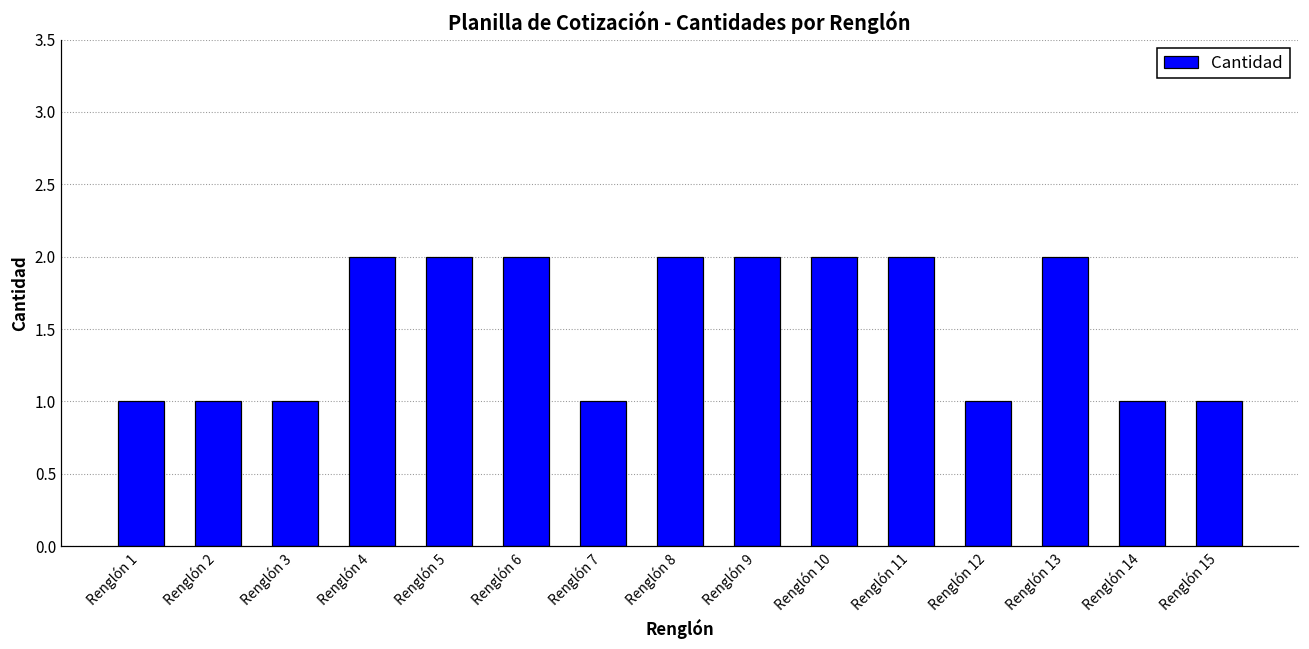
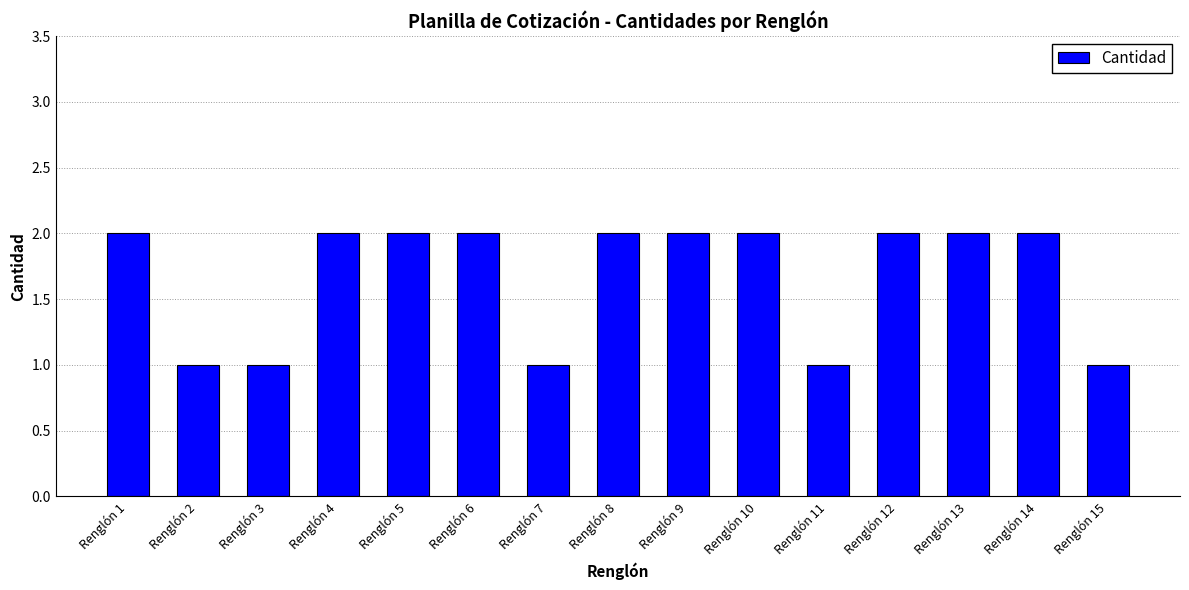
  {
-   "Renglón 1": 1,
+   "Renglón 1": 2,
    "Renglón 2": 1,
    "Renglón 3": 1,
    "Renglón 4": 2,
    "Renglón 5": 2,
    "Renglón 6": 2,
    "Renglón 7": 1,
    "Renglón 8": 2,
    "Renglón 9": 2,
    "Renglón 10": 2,
-   "Renglón 11": 2,
-   "Renglón 12": 1,
+   "Renglón 11": 1,
+   "Renglón 12": 2,
    "Renglón 13": 2,
-   "Renglón 14": 1,
+   "Renglón 14": 2,
    "Renglón 15": 1
  }
